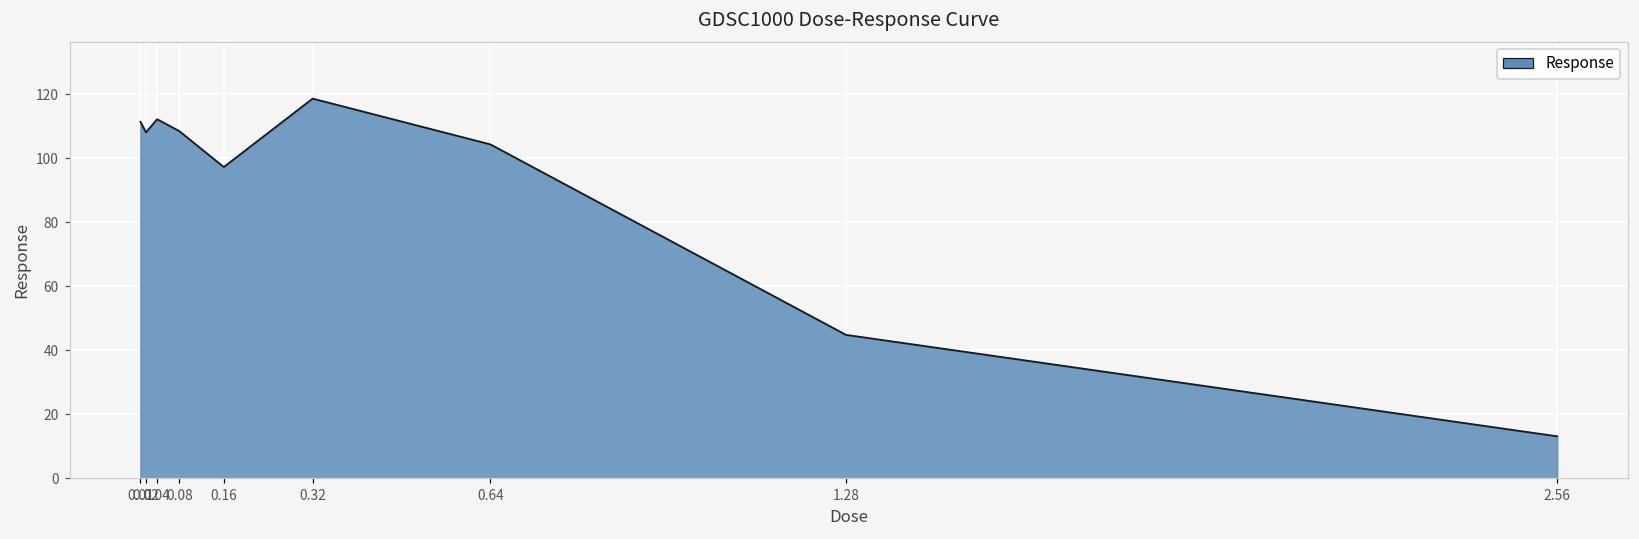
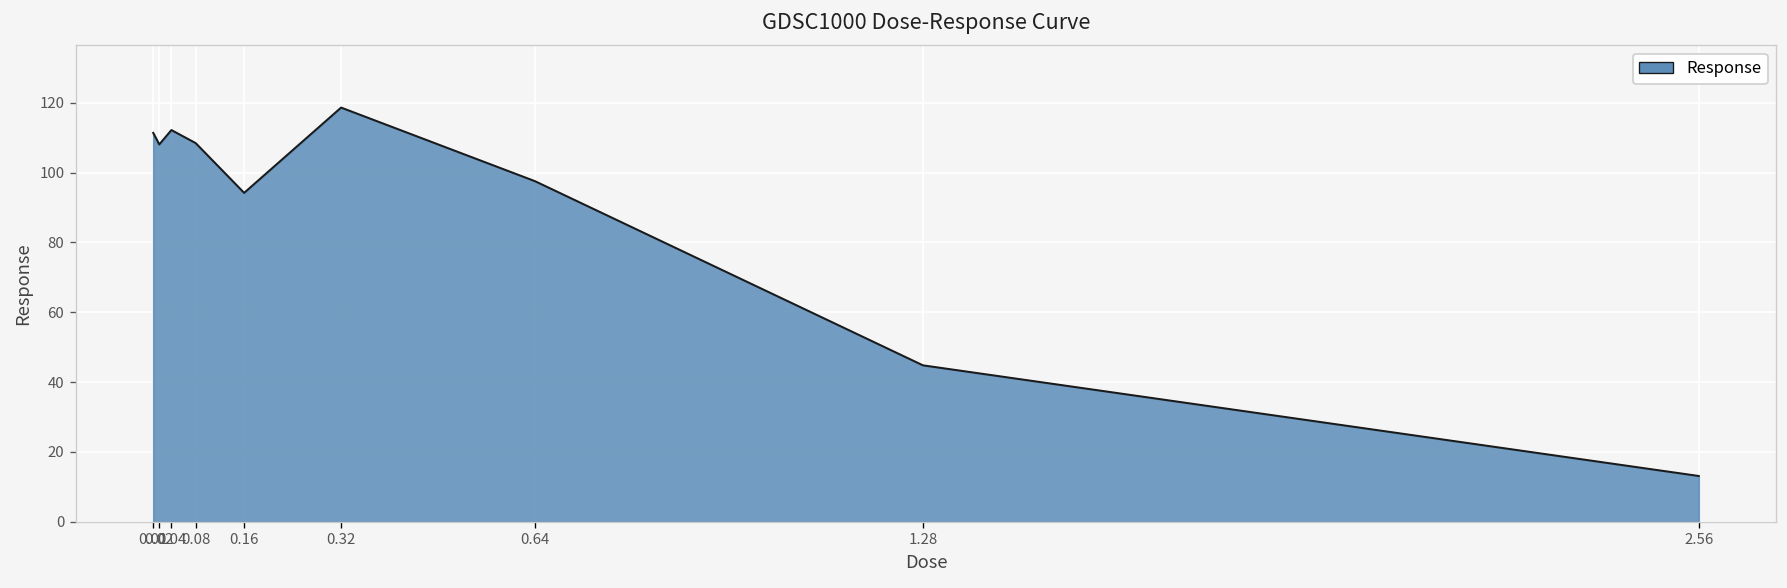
  {
-   "0.16": 97,
+   "0.16": 94,
    "0.32": 119,
-   "0.64": 104,
+   "0.64": 98,
    "1.28": 45,
    "2.56": 13
  }
